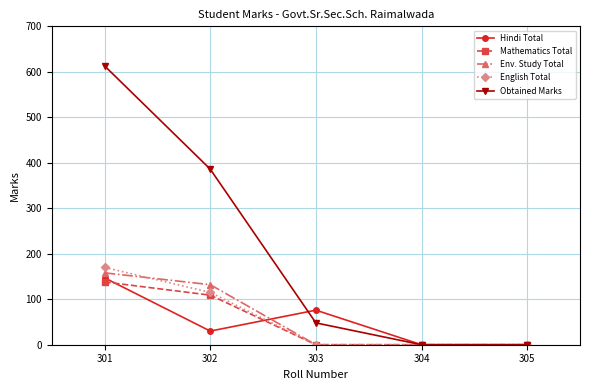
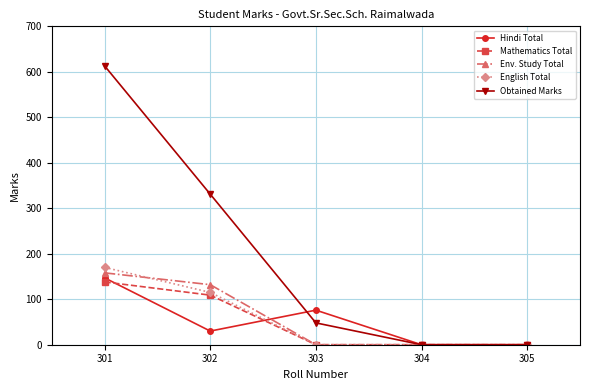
  {
    "Obtained Marks": {
      "301": 610,
-     "302": 390,
+     "302": 330,
      "303": 50
    }
  }
